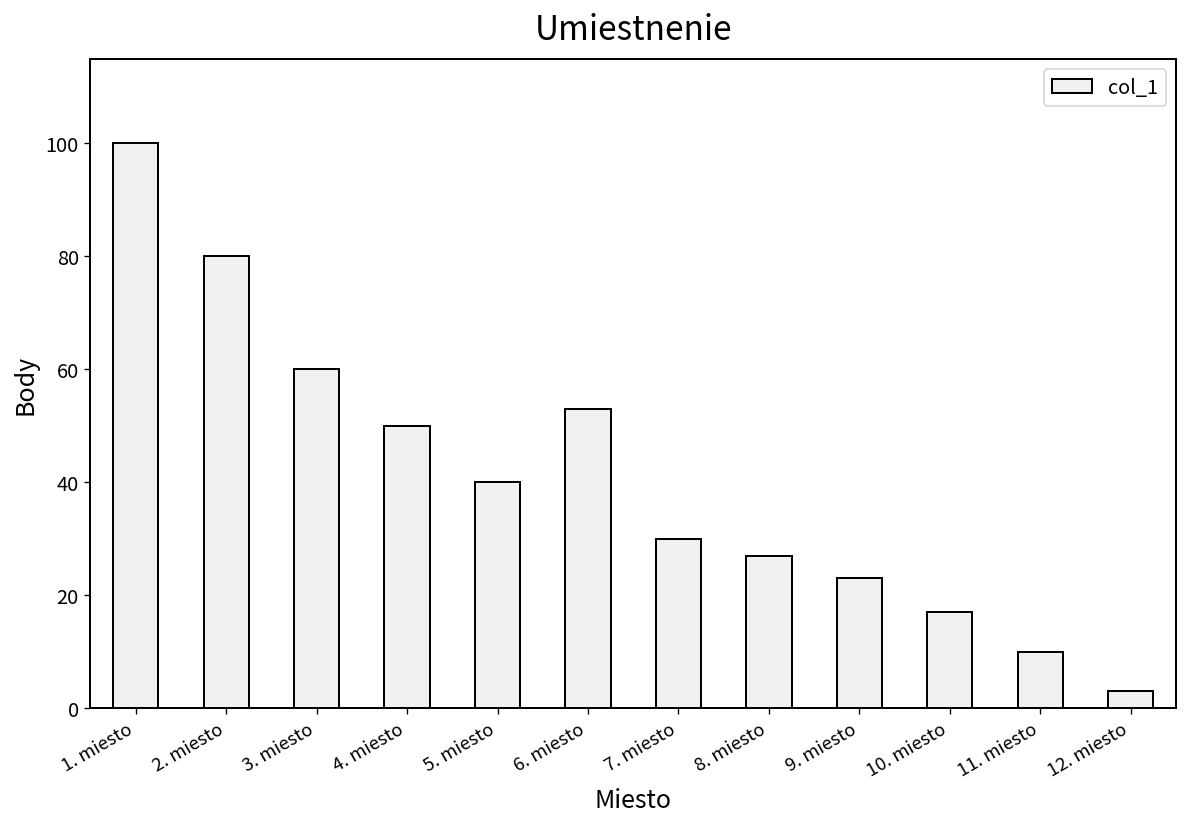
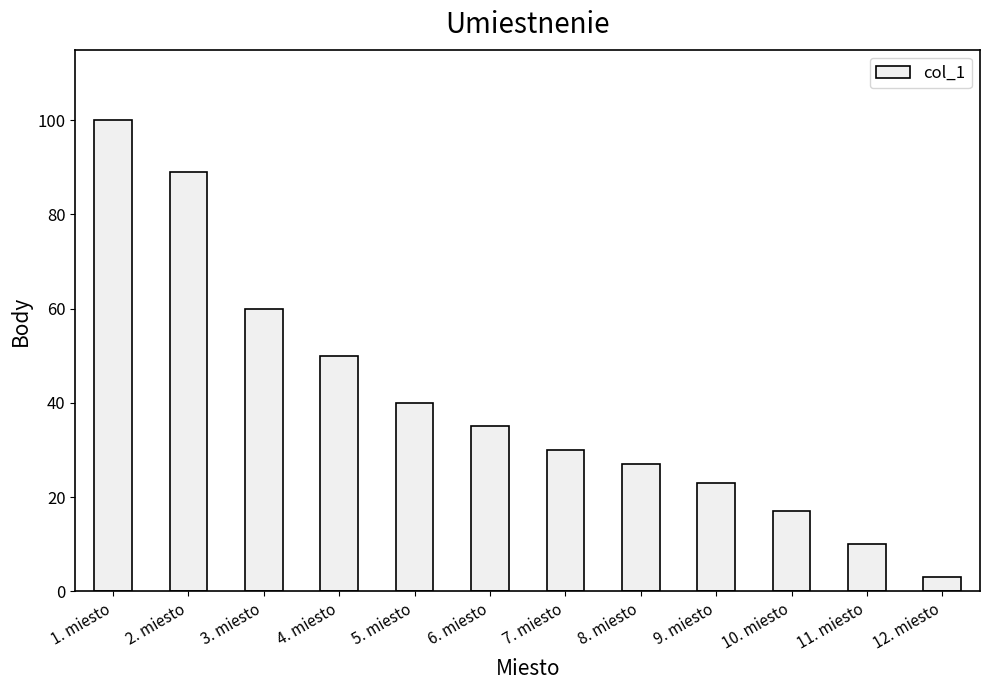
  {
    "1. miesto": 100,
-   "2. miesto": 80,
+   "2. miesto": 89,
    "3. miesto": 60,
    "4. miesto": 50,
    "5. miesto": 40,
-   "6. miesto": 53,
+   "6. miesto": 35,
    "7. miesto": 30,
    "8. miesto": 27,
    "9. miesto": 23,
    "10. miesto": 17,
    "11. miesto": 10,
    "12. miesto": 3
  }
